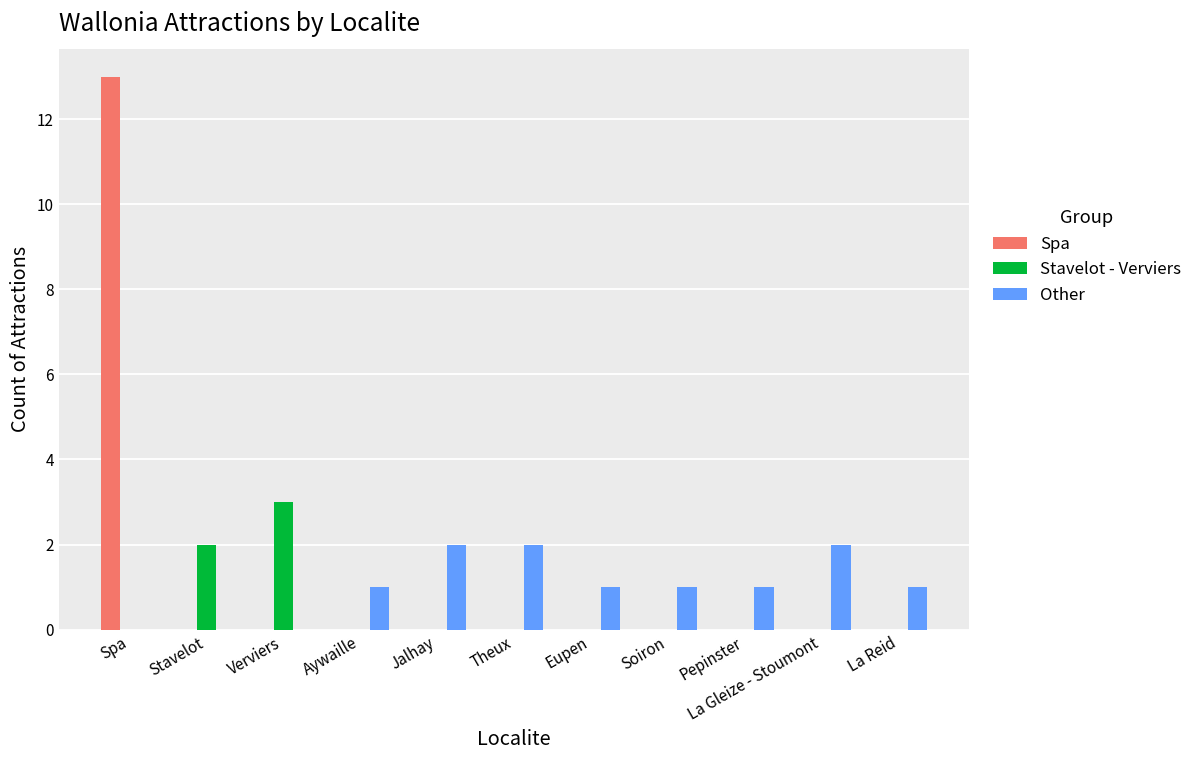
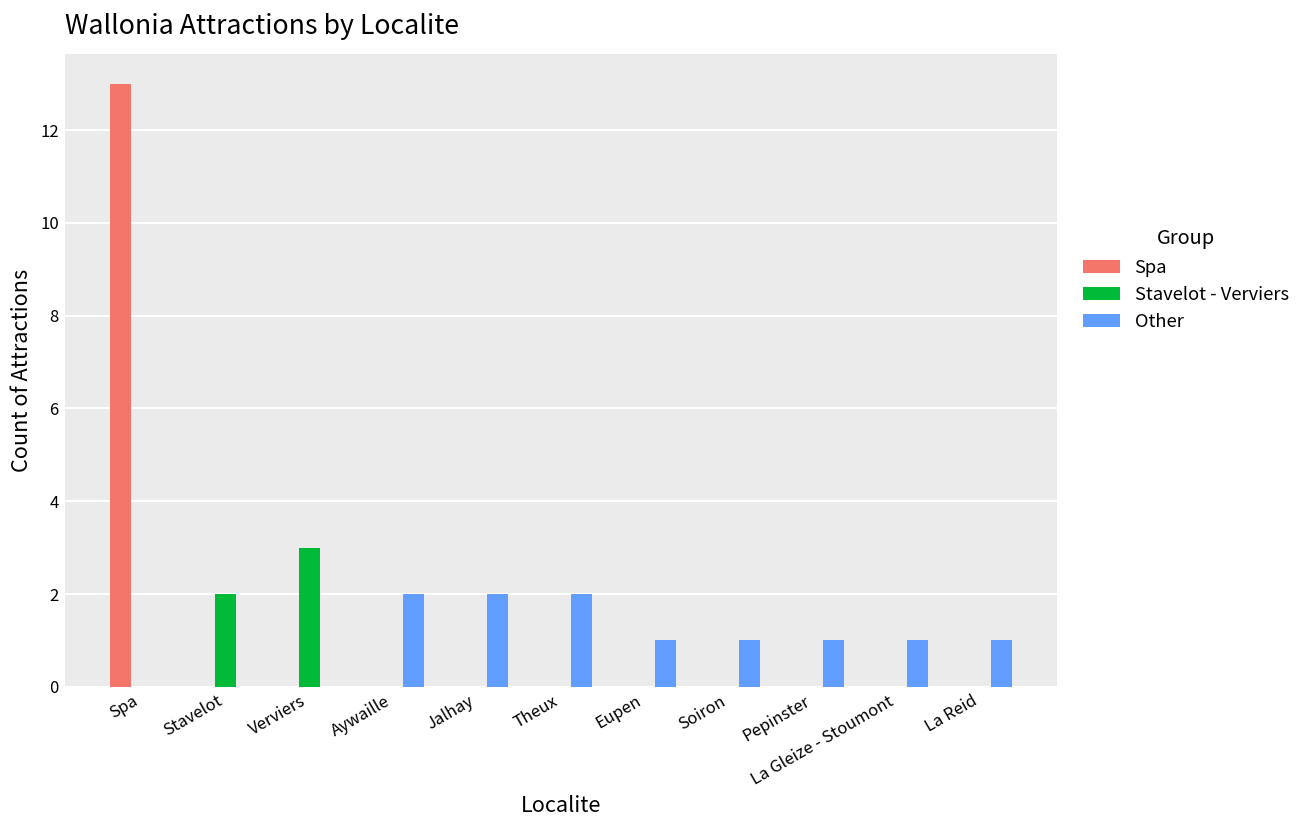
  {
    "Spa": {
      "Spa": 13,
      "Stavelot": 0,
      "Verviers": 0,
      "Aywaille": 0,
      "Jalhay": 0,
      "Theux": 0,
      "Eupen": 0,
      "Soiron": 0,
      "Pepinster": 0,
      "La Gleize - Stoumont": 0,
      "La Reid": 0
    },
    "Stavelot - Verviers": {
      "Spa": 0,
      "Stavelot": 2,
      "Verviers": 3,
      "Aywaille": 0,
      "Jalhay": 0,
      "Theux": 0,
      "Eupen": 0,
      "Soiron": 0,
      "Pepinster": 0,
      "La Gleize - Stoumont": 0,
      "La Reid": 0
    },
    "Other": {
      "Spa": 0,
      "Stavelot": 0,
      "Verviers": 0,
-     "Aywaille": 1,
+     "Aywaille": 2,
      "Jalhay": 2,
      "Theux": 2,
      "Eupen": 1,
      "Soiron": 1,
      "Pepinster": 1,
-     "La Gleize - Stoumont": 2,
+     "La Gleize - Stoumont": 1,
      "La Reid": 1
    }
  }
